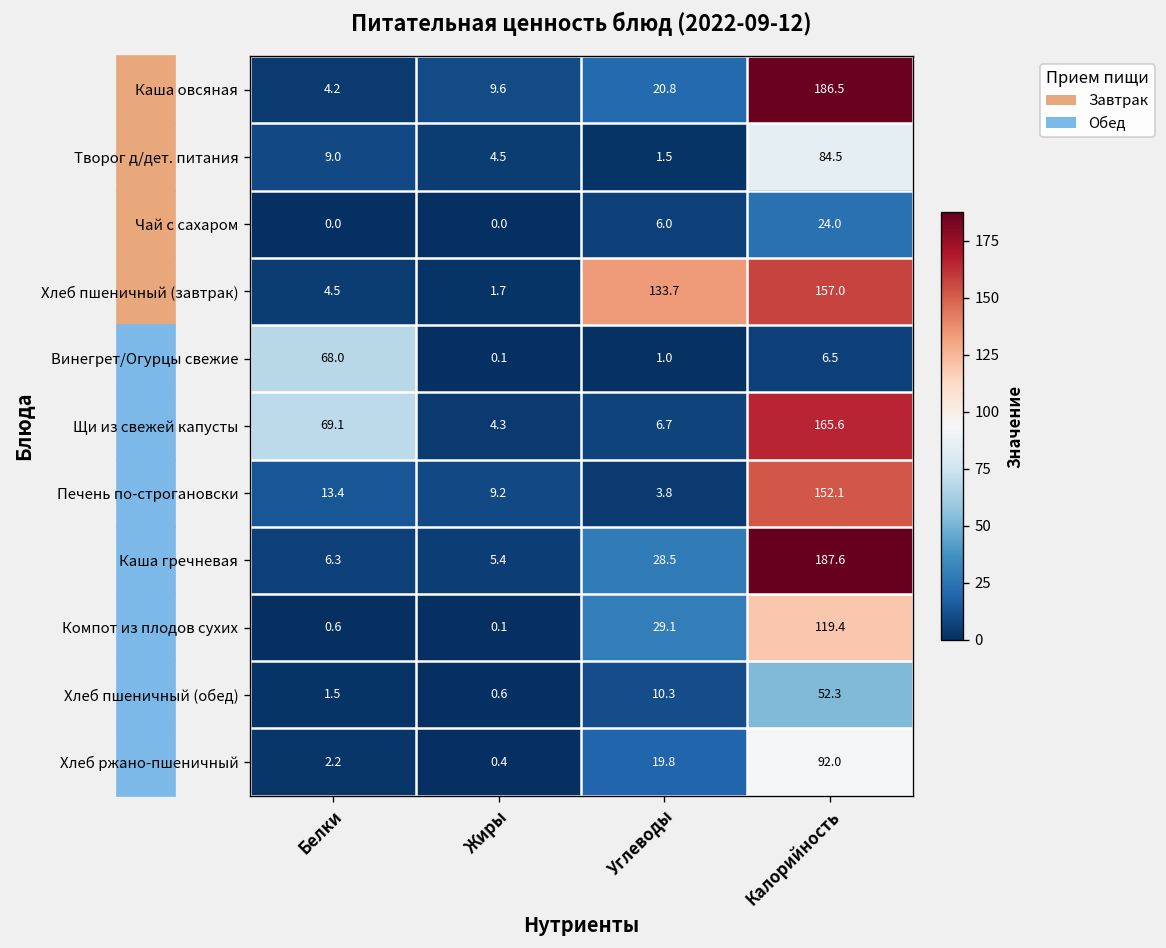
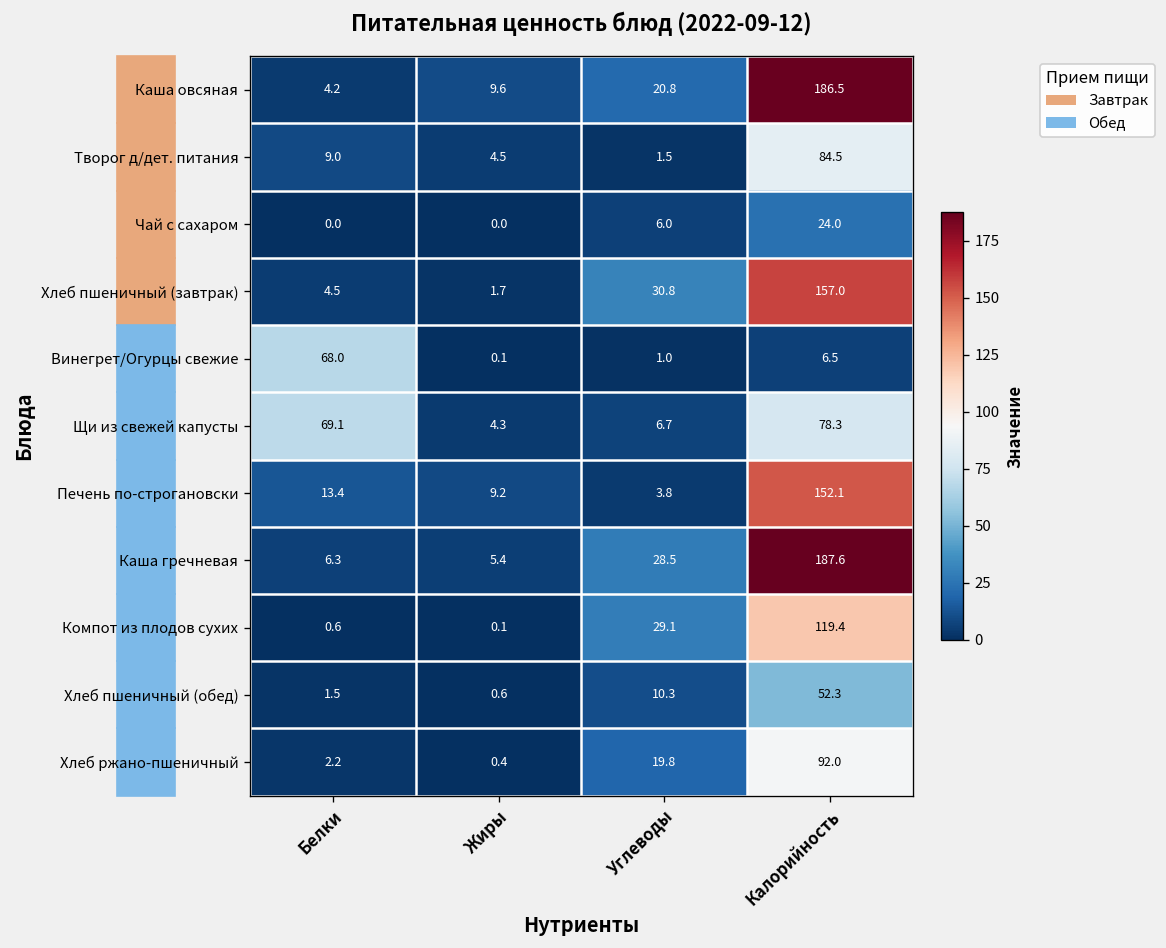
  {
    "Каша овсяная": {
      "Белки": 4.2,
      "Жиры": 9.6,
      "Углеводы": 20.8,
      "Калорийность": 186.5
    },
    "Творог д/дет. питания": {
      "Белки": 9.0,
      "Жиры": 4.5,
      "Углеводы": 1.5,
      "Калорийность": 84.5
    },
    "Чай с сахаром": {
      "Белки": 0.0,
      "Жиры": 0.0,
      "Углеводы": 6.0,
      "Калорийность": 24.0
    },
    "Хлеб пшеничный (завтрак)": {
      "Белки": 4.5,
      "Жиры": 1.7,
-     "Углеводы": 133.7,
+     "Углеводы": 30.8,
      "Калорийность": 157.0
    },
    "Винегрет/Огурцы свежие": {
      "Белки": 68.0,
      "Жиры": 0.1,
      "Углеводы": 1.0,
      "Калорийность": 6.5
    },
    "Щи из свежей капусты": {
      "Белки": 69.1,
      "Жиры": 4.3,
      "Углеводы": 6.7,
-     "Калорийность": 165.6
+     "Калорийность": 78.3
    },
    "Печень по-строгановски": {
      "Белки": 13.4,
      "Жиры": 9.2,
      "Углеводы": 3.8,
      "Калорийность": 152.1
    },
    "Каша гречневая": {
      "Белки": 6.3,
      "Жиры": 5.4,
      "Углеводы": 28.5,
      "Калорийность": 187.6
    },
    "Компот из плодов сухих": {
      "Белки": 0.6,
      "Жиры": 0.1,
      "Углеводы": 29.1,
      "Калорийность": 119.4
    },
    "Хлеб пшеничный (обед)": {
      "Белки": 1.5,
      "Жиры": 0.6,
      "Углеводы": 10.3,
      "Калорийность": 52.3
    },
    "Хлеб ржано-пшеничный": {
      "Белки": 2.2,
      "Жиры": 0.4,
      "Углеводы": 19.8,
      "Калорийность": 92.0
    }
  }
